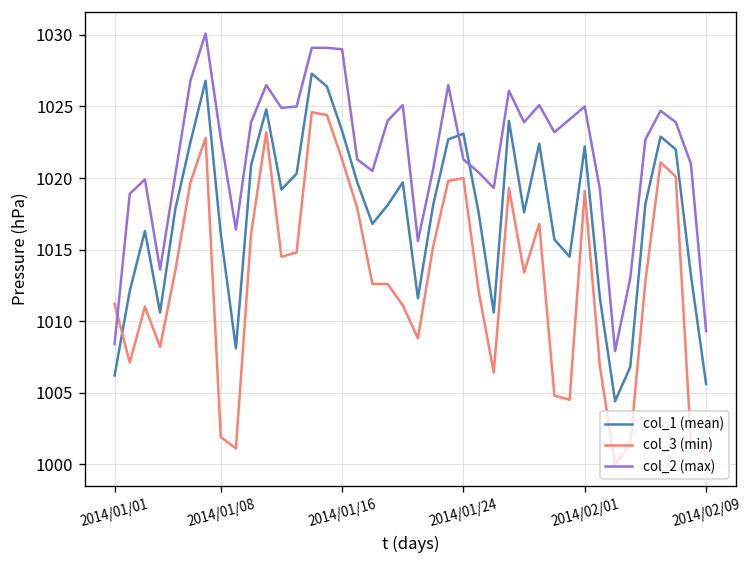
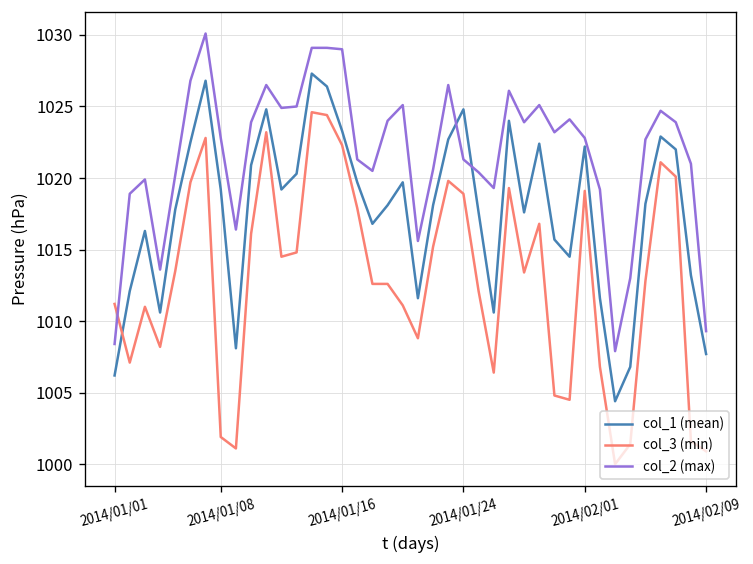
  {
    "col_1 (mean)": {
      "2014/01/01": 1006.2,
-     "2014/01/08": 1016.1,
+     "2014/01/08": 1019.2,
      "2014/01/16": 1023.3,
-     "2014/01/24": 1023.1,
+     "2014/01/24": 1024.8,
      "2014/02/01": 1022.2,
-     "2014/02/09": 1005.6
+     "2014/02/09": 1007.7
    },
    "col_3 (min)": {
      "2014/01/01": 1011.2,
      "2014/01/08": 1001.9,
-     "2014/01/16": 1021.3,
-     "2014/01/24": 1020.0,
+     "2014/01/16": 1022.3,
+     "2014/01/24": 1018.9,
      "2014/02/01": 1019.1
    },
    "col_2 (max)": {
      "2014/01/01": 1008.4,
      "2014/01/08": 1022.8,
      "2014/01/16": 1029.0,
      "2014/01/24": 1021.3,
-     "2014/02/01": 1025.0,
+     "2014/02/01": 1022.8,
      "2014/02/09": 1009.3
    }
  }
